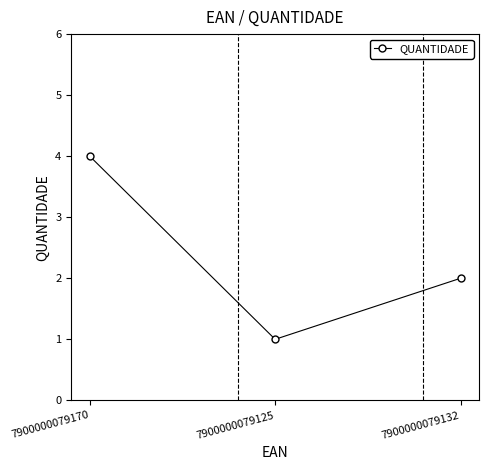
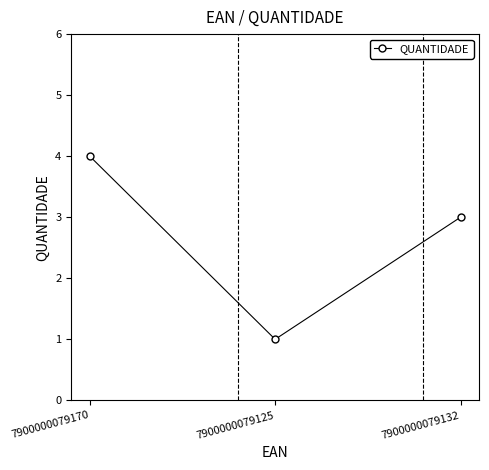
  {
    "7900000079170": 4,
    "7900000079125": 1,
-   "7900000079132": 2
+   "7900000079132": 3
  }
